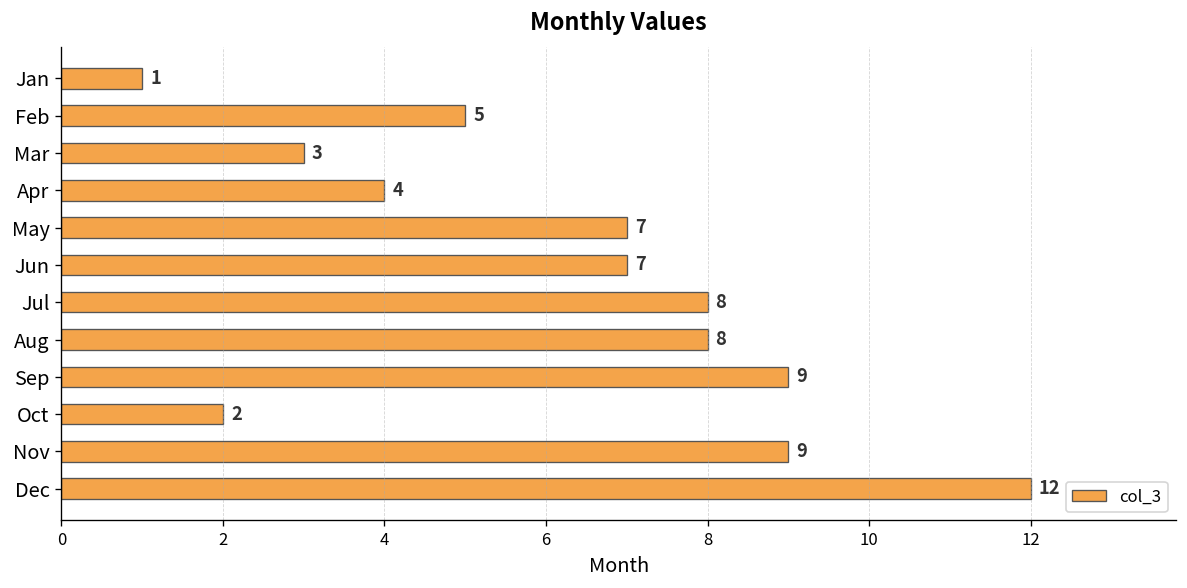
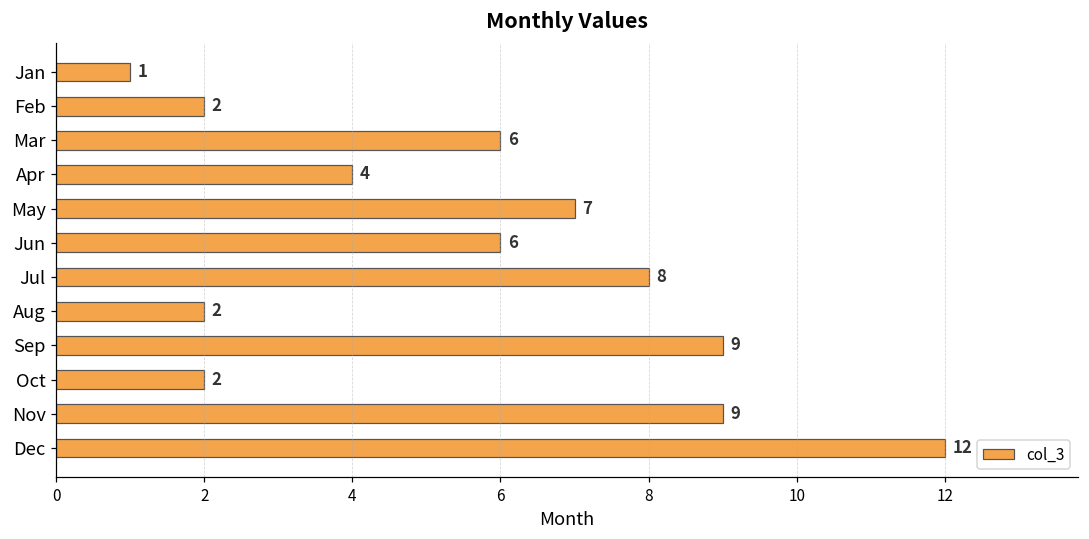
  {
    "Jan": 1,
-   "Feb": 5,
-   "Mar": 3,
+   "Feb": 2,
+   "Mar": 6,
    "Apr": 4,
    "May": 7,
-   "Jun": 7,
+   "Jun": 6,
    "Jul": 8,
-   "Aug": 8,
+   "Aug": 2,
    "Sep": 9,
    "Oct": 2,
    "Nov": 9,
    "Dec": 12
  }
